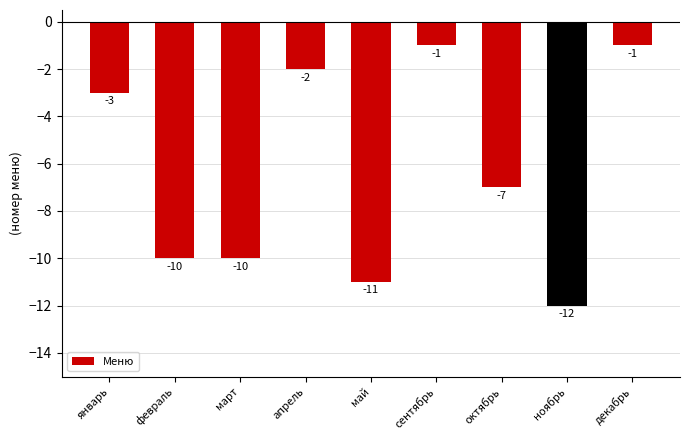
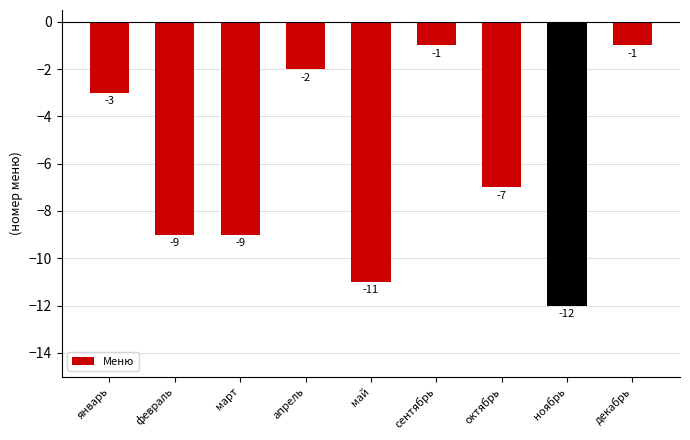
  {
    "январь": -3,
-   "февраль": -10,
-   "март": -10,
+   "февраль": -9,
+   "март": -9,
    "апрель": -2,
    "май": -11,
    "сентябрь": -1,
    "октябрь": -7,
    "ноябрь": -12,
    "декабрь": -1
  }
